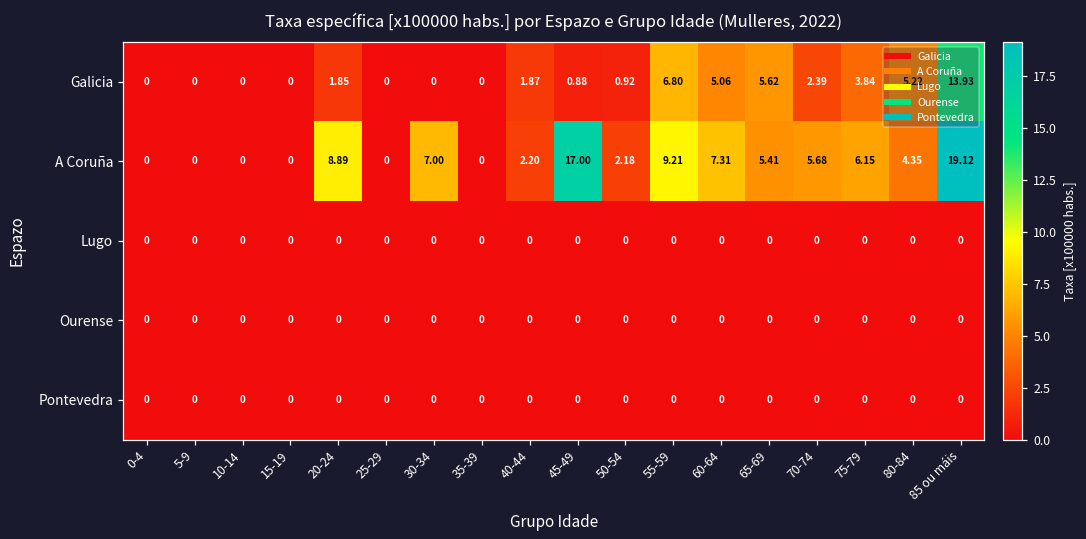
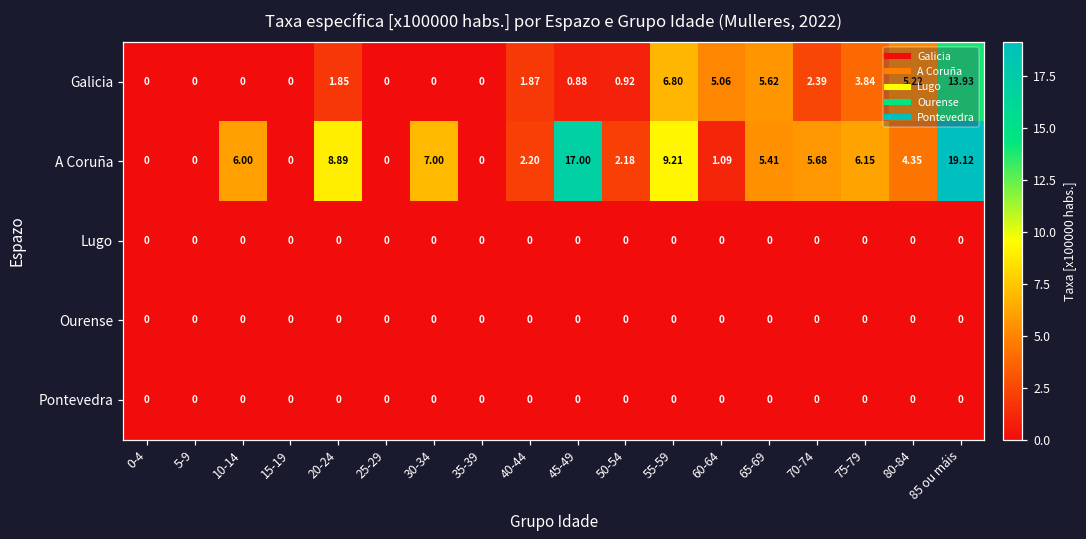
  {
    "Galicia": {
      "0-4": 0,
      "5-9": 0,
      "10-14": 0,
      "15-19": 0,
      "20-24": 1.85,
      "25-29": 0,
      "30-34": 0,
      "35-39": 0,
      "40-44": 1.87,
      "45-49": 0.88,
      "50-54": 0.92,
      "55-59": 6.80,
      "60-64": 5.06,
      "65-69": 5.62,
      "70-74": 2.39,
      "75-79": 3.84
    },
    "A Coruña": {
      "0-4": 0,
      "5-9": 0,
-     "10-14": 0,
+     "10-14": 6.00,
      "15-19": 0,
      "20-24": 8.89,
      "25-29": 0,
      "30-34": 7.00,
      "35-39": 0,
      "40-44": 2.20,
      "45-49": 17.00,
      "50-54": 2.18,
      "55-59": 9.21,
-     "60-64": 7.31,
+     "60-64": 1.09,
      "65-69": 5.41,
      "70-74": 5.68,
      "75-79": 6.15,
      "80-84": 4.35,
      "85 ou máis": 19.12
    },
    "Lugo": {
      "0-4": 0,
      "5-9": 0,
      "10-14": 0,
      "15-19": 0,
      "20-24": 0,
      "25-29": 0,
      "30-34": 0,
      "35-39": 0,
      "40-44": 0,
      "45-49": 0,
      "50-54": 0,
      "55-59": 0,
      "60-64": 0,
      "65-69": 0,
      "70-74": 0,
      "75-79": 0,
      "80-84": 0,
      "85 ou máis": 0
    },
    "Ourense": {
      "0-4": 0,
      "5-9": 0,
      "10-14": 0,
      "15-19": 0,
      "20-24": 0,
      "25-29": 0,
      "30-34": 0,
      "35-39": 0,
      "40-44": 0,
      "45-49": 0,
      "50-54": 0,
      "55-59": 0,
      "60-64": 0,
      "65-69": 0,
      "70-74": 0,
      "75-79": 0,
      "80-84": 0,
      "85 ou máis": 0
    },
    "Pontevedra": {
      "0-4": 0,
      "5-9": 0,
      "10-14": 0,
      "15-19": 0,
      "20-24": 0,
      "25-29": 0,
      "30-34": 0,
      "35-39": 0,
      "40-44": 0,
      "45-49": 0,
      "50-54": 0,
      "55-59": 0,
      "60-64": 0,
      "65-69": 0,
      "70-74": 0,
      "75-79": 0,
      "80-84": 0,
      "85 ou máis": 0
    }
  }
